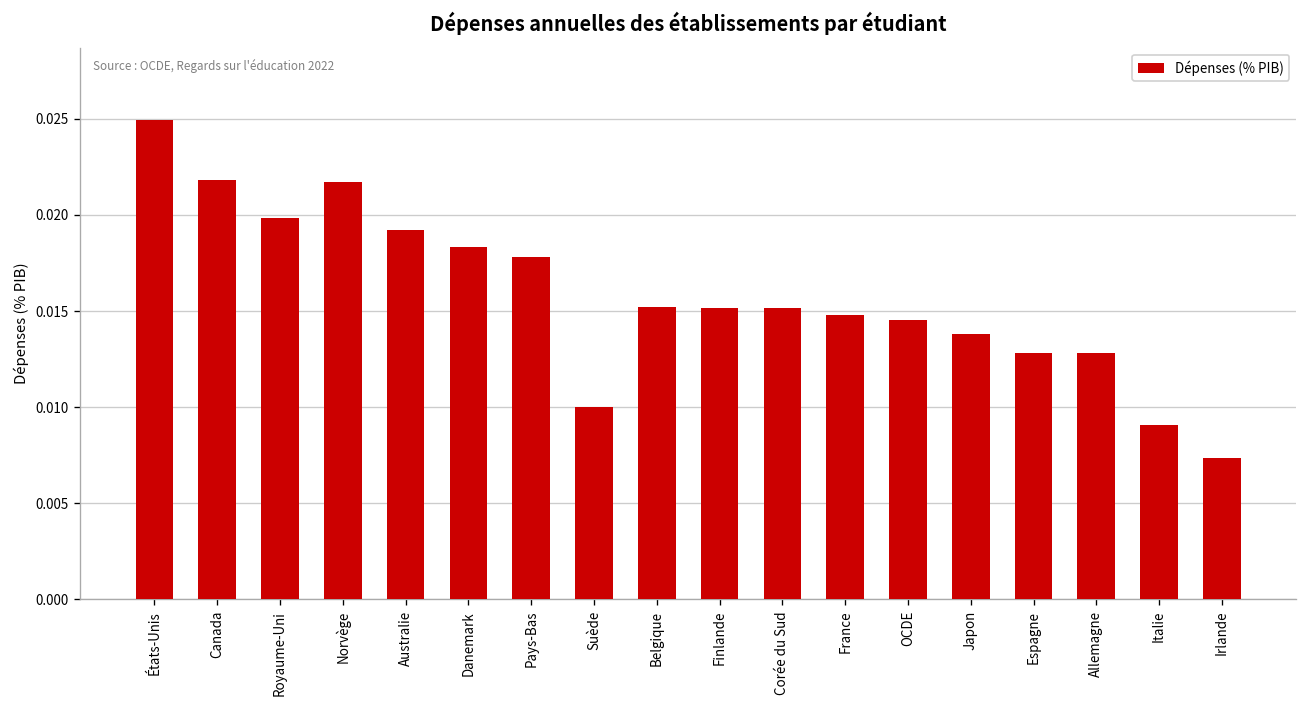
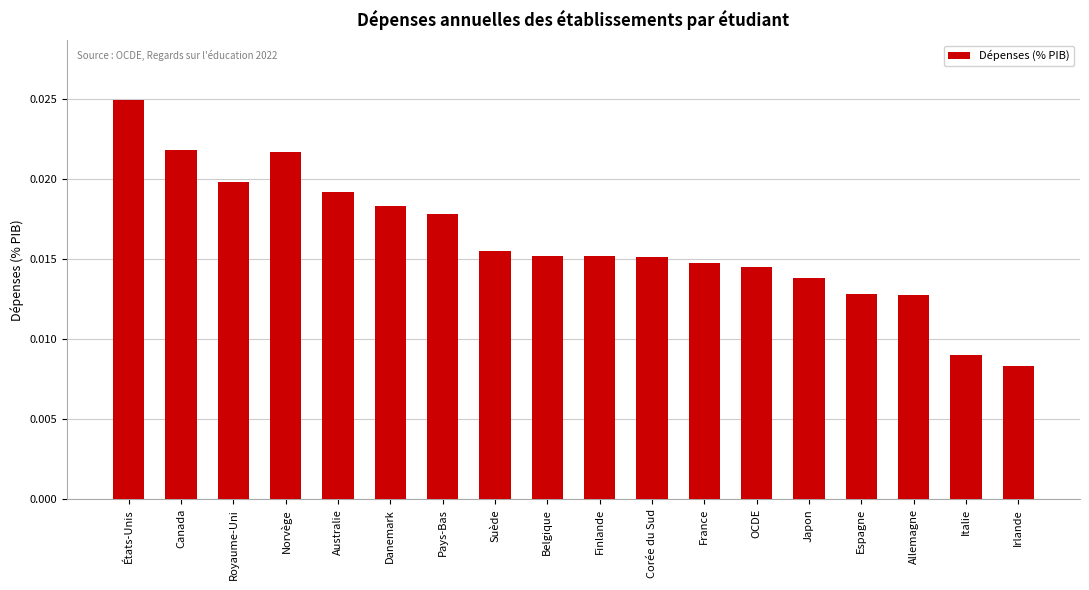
  {
    "États-Unis": 0.0249,
    "Canada": 0.0218,
    "Royaume-Uni": 0.0198,
    "Norvège": 0.0217,
    "Australie": 0.0192,
    "Danemark": 0.0183,
    "Pays-Bas": 0.0178,
-   "Suède": 0.0100,
+   "Suède": 0.0155,
    "Belgique": 0.0152,
    "Finlande": 0.0152,
    "Corée du Sud": 0.0152,
    "France": 0.0148,
    "OCDE": 0.0145,
    "Japon": 0.0138,
    "Espagne": 0.0128,
    "Allemagne": 0.0128,
    "Italie": 0.0090,
-   "Irlande": 0.0073
+   "Irlande": 0.0083
  }
